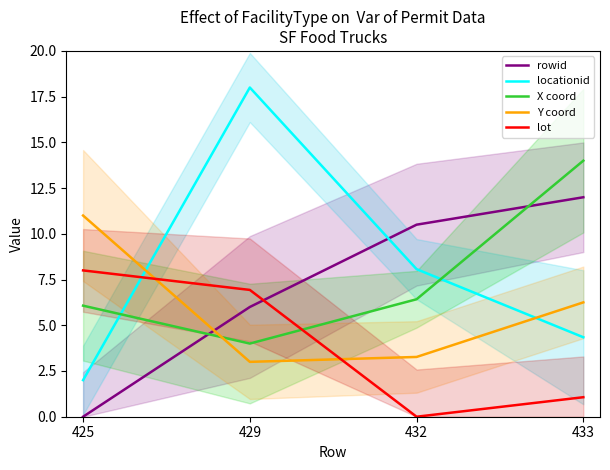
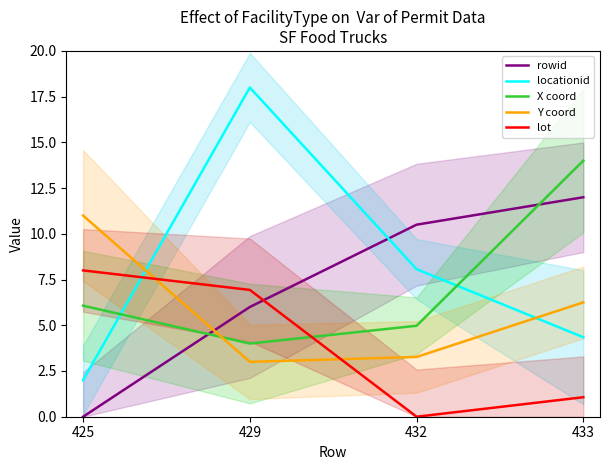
  {
    "X coord": {
      "425": 6.1,
      "429": 4.0,
-     "432": 6.4,
+     "432": 5.0,
      "433": 14.0
    }
  }
